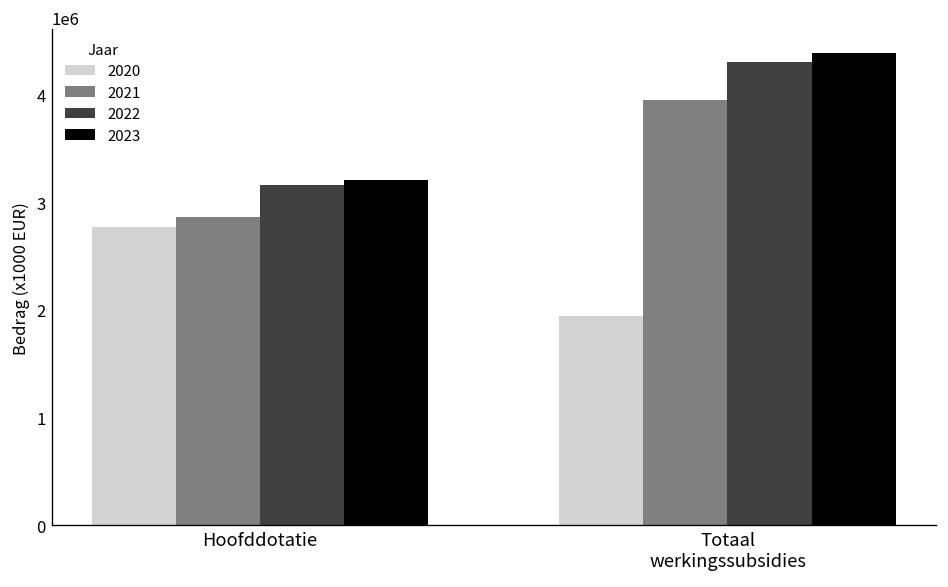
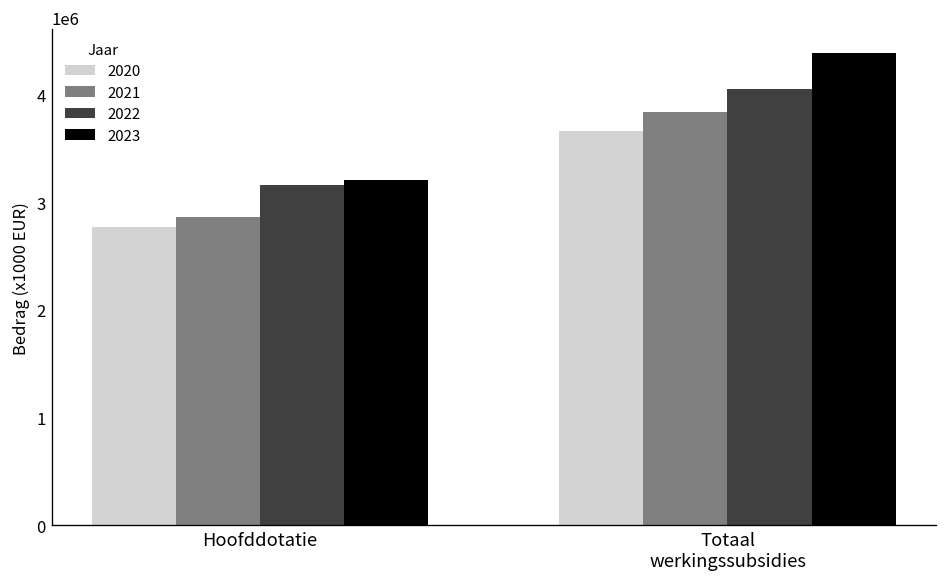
  {
    "2020": {
      "Hoofddotatie": 2800000,
-     "Totaal werkingssubsidies": 1900000
+     "Totaal werkingssubsidies": 3700000
    },
    "2021": {
      "Hoofddotatie": 2900000,
-     "Totaal werkingssubsidies": 3900000
+     "Totaal werkingssubsidies": 3800000
    },
    "2022": {
      "Hoofddotatie": 3200000,
-     "Totaal werkingssubsidies": 4300000
+     "Totaal werkingssubsidies": 4100000
    },
    "2023": {
      "Hoofddotatie": 3200000,
      "Totaal werkingssubsidies": 4400000
    }
  }
